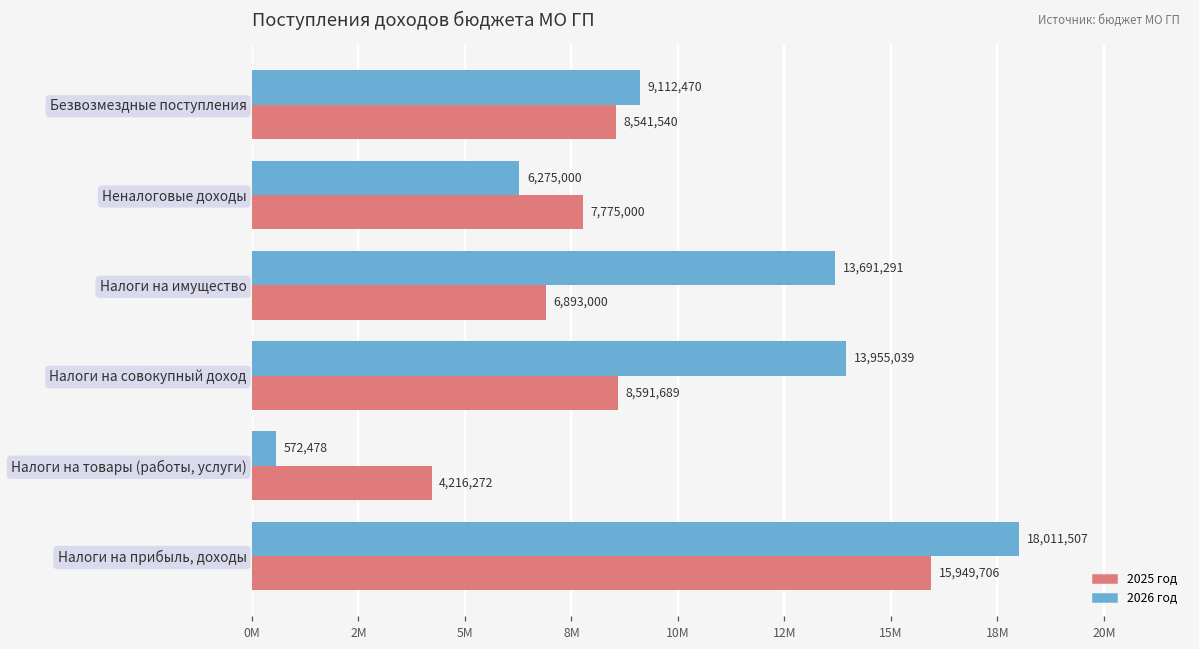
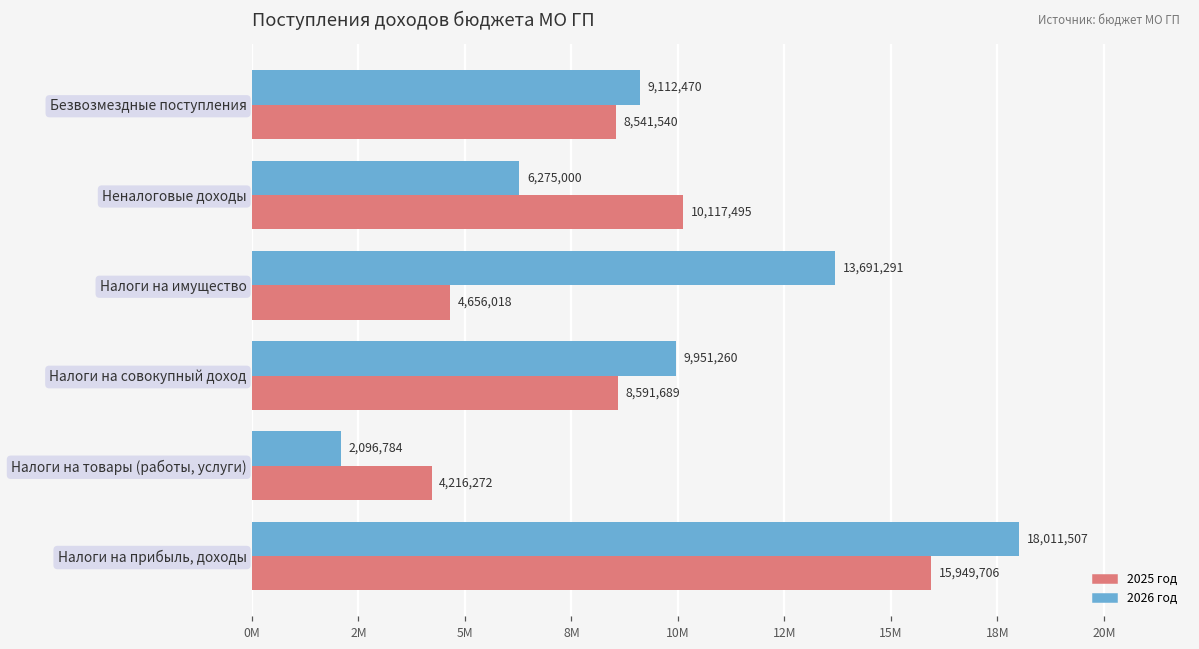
  {
    "2025 год": {
      "Безвозмездные поступления": "8,541,540",
-     "Неналоговые доходы": "7,775,000",
-     "Налоги на имущество": "6,893,000",
+     "Неналоговые доходы": "10,117,495",
+     "Налоги на имущество": "4,656,018",
      "Налоги на совокупный доход": "8,591,689",
      "Налоги на товары (работы, услуги)": "4,216,272",
      "Налоги на прибыль, доходы": "15,949,706"
    },
    "2026 год": {
      "Безвозмездные поступления": "9,112,470",
      "Неналоговые доходы": "6,275,000",
      "Налоги на имущество": "13,691,291",
-     "Налоги на совокупный доход": "13,955,039",
-     "Налоги на товары (работы, услуги)": "572,478",
+     "Налоги на совокупный доход": "9,951,260",
+     "Налоги на товары (работы, услуги)": "2,096,784",
      "Налоги на прибыль, доходы": "18,011,507"
    }
  }
